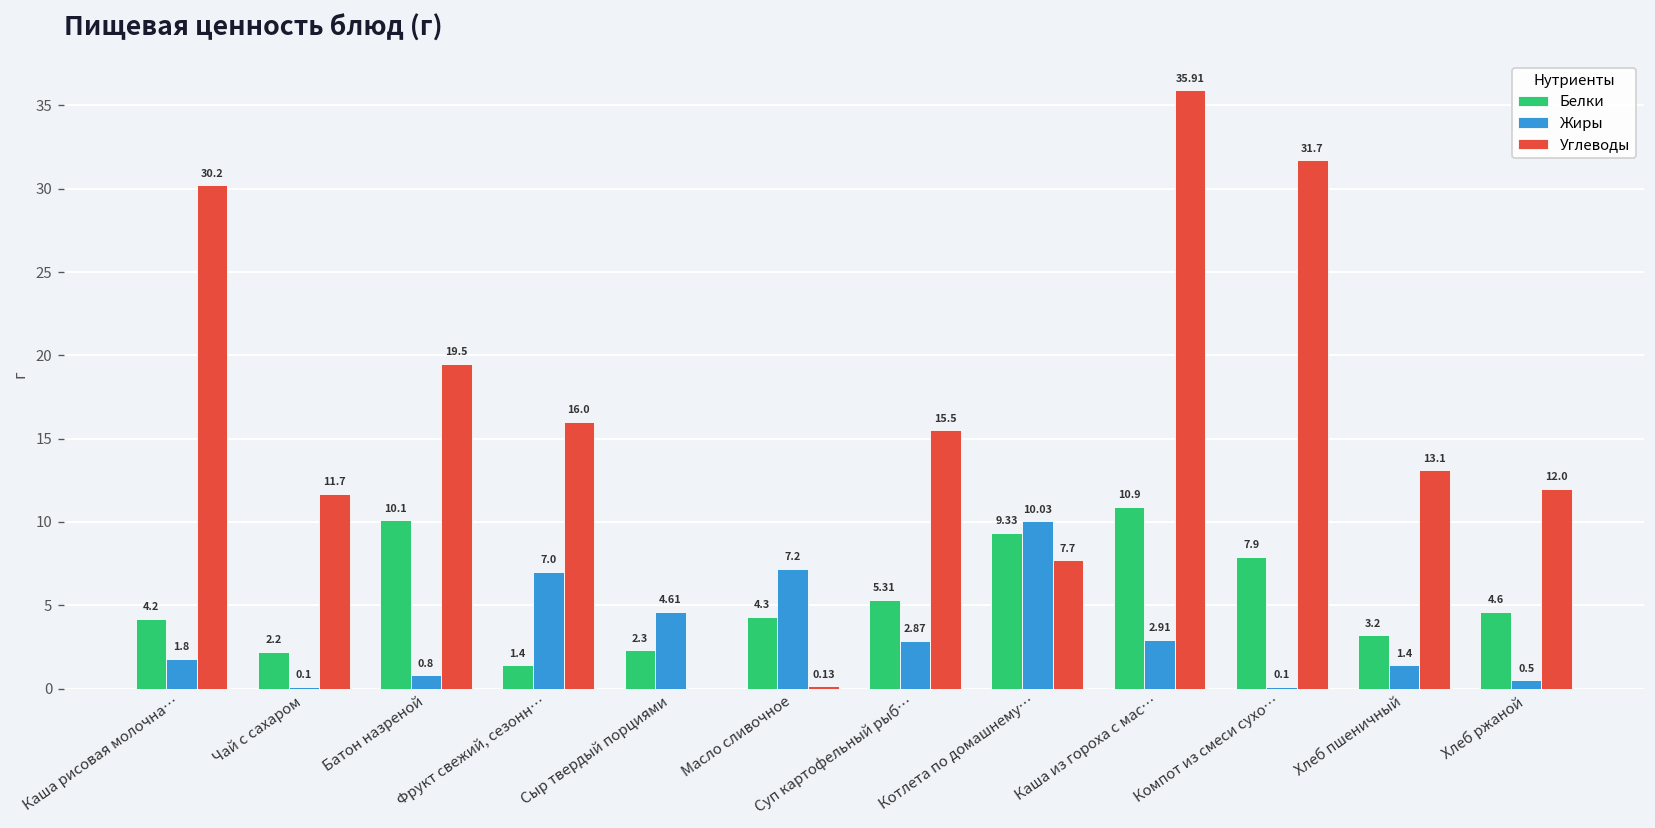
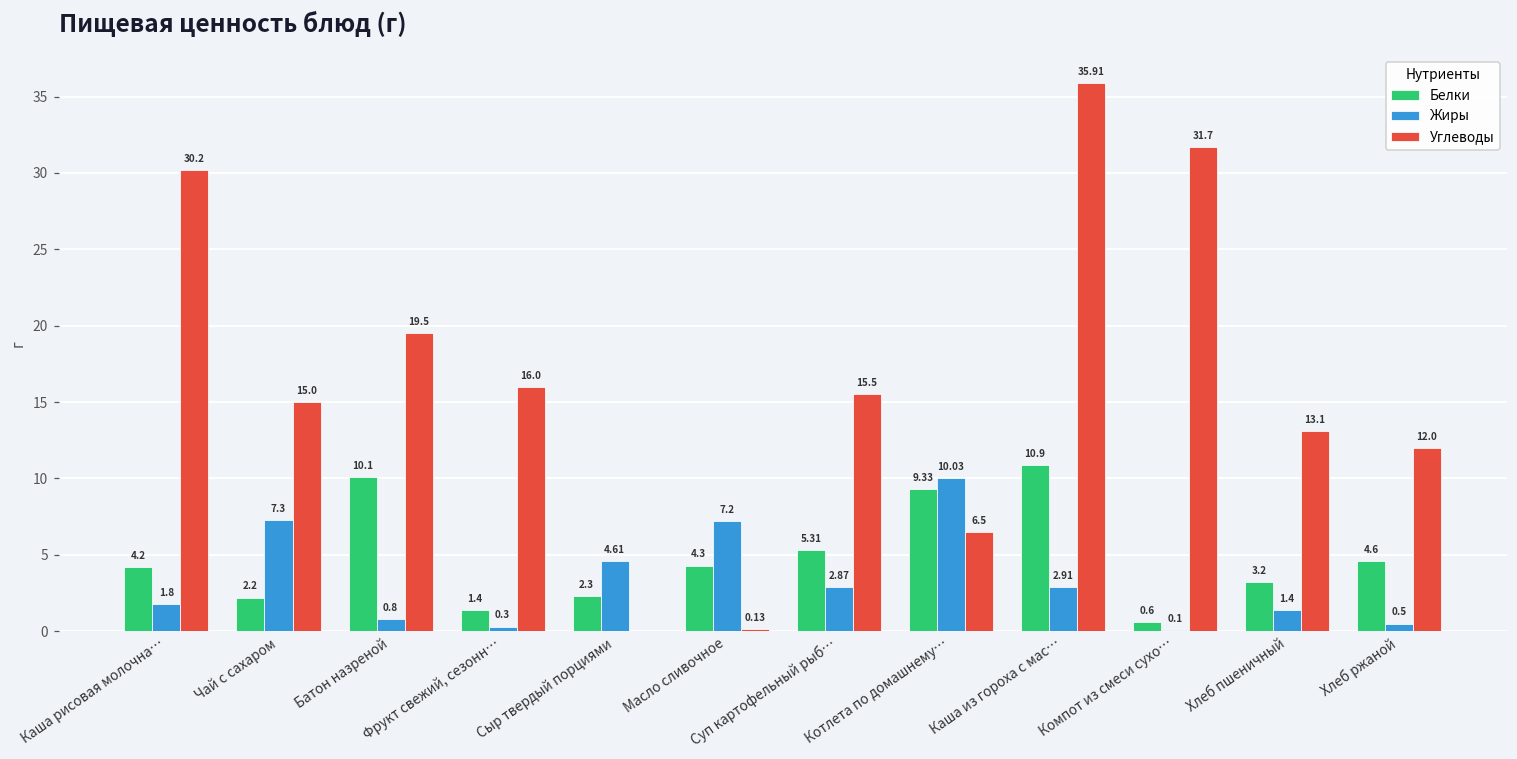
  {
    "Белки": {
      "Каша рисовая молочна…": 4.2,
      "Чай с сахаром": 2.2,
      "Батон назреной": 10.1,
      "Фрукт свежий, сезонн…": 1.4,
      "Сыр твердый порциями": 2.3,
      "Масло сливочное": 4.3,
      "Суп картофельный рыб…": 5.31,
      "Котлета по домашнему…": 9.33,
      "Каша из гороха с мас…": 10.9,
-     "Компот из смеси сухо…": 7.9,
+     "Компот из смеси сухо…": 0.6,
      "Хлеб пшеничный": 3.2,
      "Хлеб ржаной": 4.6
    },
    "Жиры": {
      "Каша рисовая молочна…": 1.8,
-     "Чай с сахаром": 0.1,
+     "Чай с сахаром": 7.3,
      "Батон назреной": 0.8,
-     "Фрукт свежий, сезонн…": 7.0,
+     "Фрукт свежий, сезонн…": 0.3,
      "Сыр твердый порциями": 4.61,
      "Масло сливочное": 7.2,
      "Суп картофельный рыб…": 2.87,
      "Котлета по домашнему…": 10.03,
      "Каша из гороха с мас…": 2.91,
      "Компот из смеси сухо…": 0.1,
      "Хлеб пшеничный": 1.4,
      "Хлеб ржаной": 0.5
    },
    "Углеводы": {
      "Каша рисовая молочна…": 30.2,
-     "Чай с сахаром": 11.7,
+     "Чай с сахаром": 15.0,
      "Батон назреной": 19.5,
      "Фрукт свежий, сезонн…": 16.0,
      "Масло сливочное": 0.13,
      "Суп картофельный рыб…": 15.5,
-     "Котлета по домашнему…": 7.7,
+     "Котлета по домашнему…": 6.5,
      "Каша из гороха с мас…": 35.91,
      "Компот из смеси сухо…": 31.7,
      "Хлеб пшеничный": 13.1,
      "Хлеб ржаной": 12.0
    }
  }
